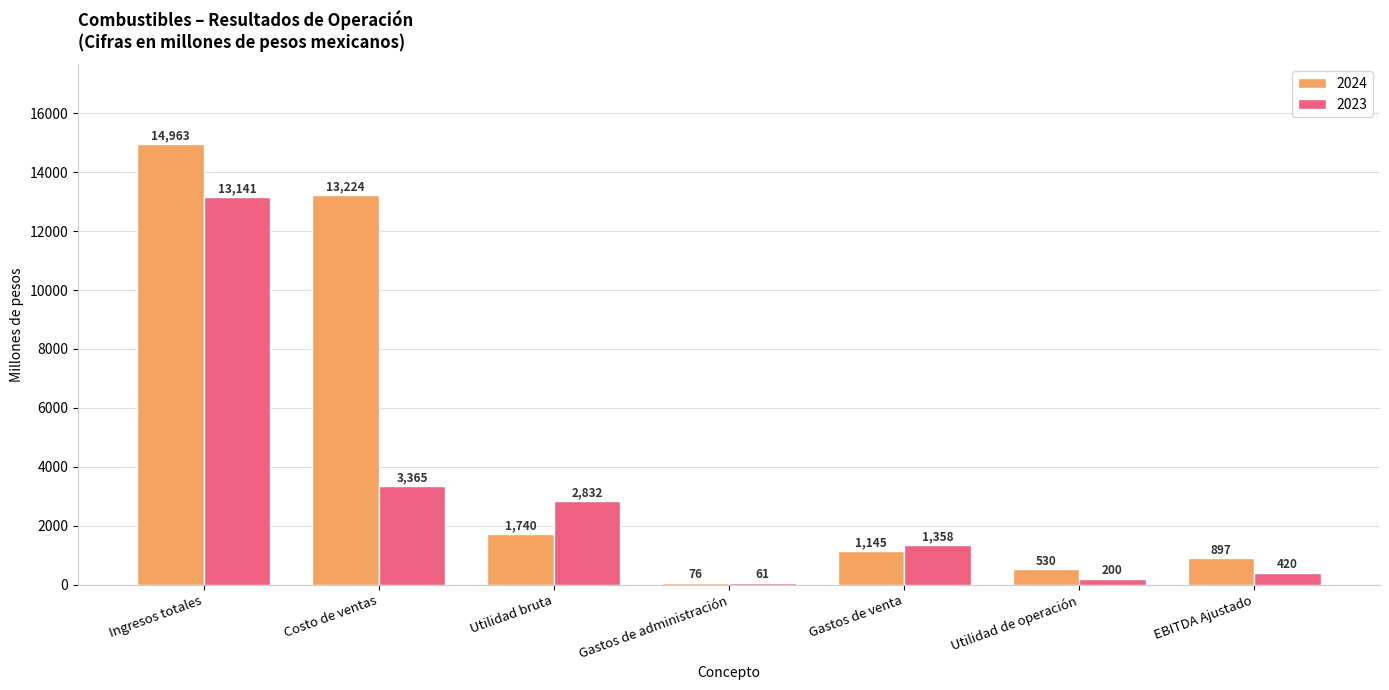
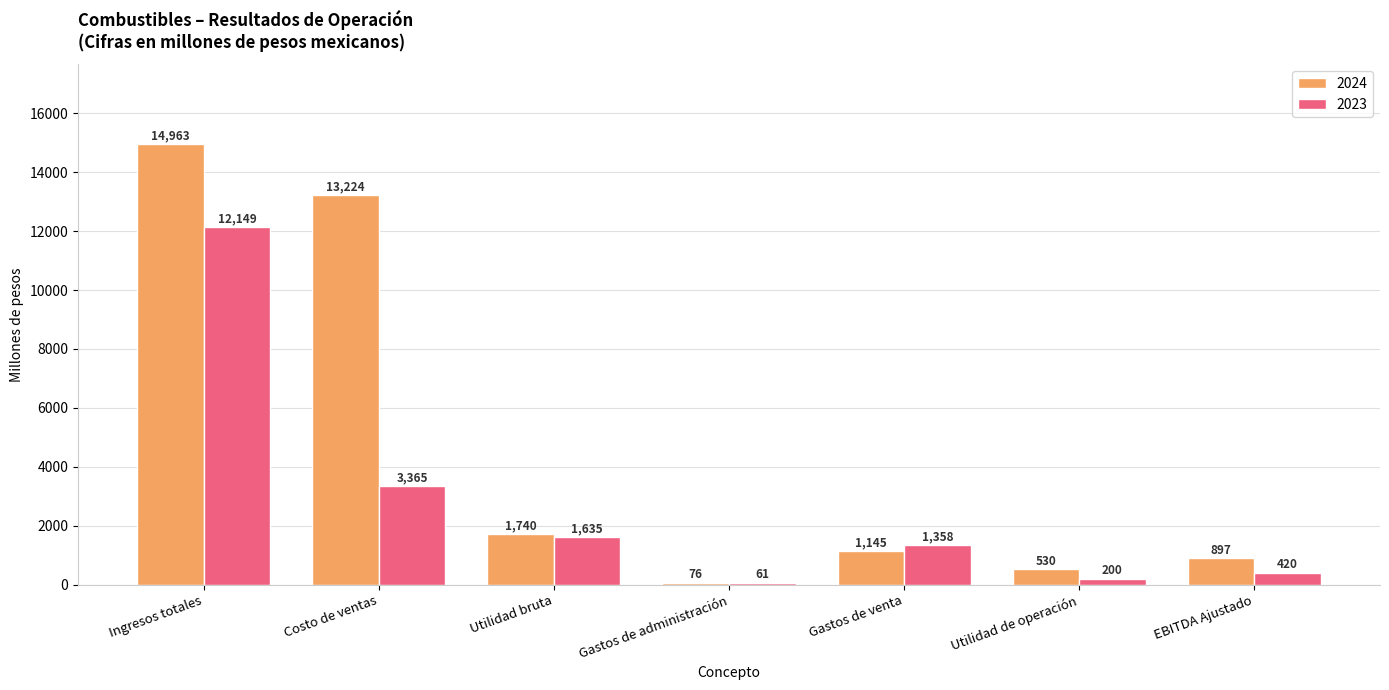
  {
    "2024": {
      "Ingresos totales": "14,963",
      "Costo de ventas": "13,224",
      "Utilidad bruta": "1,740",
      "Gastos de administración": "76",
      "Gastos de venta": "1,145",
      "Utilidad de operación": "530",
      "EBITDA Ajustado": "897"
    },
    "2023": {
-     "Ingresos totales": "13,141",
+     "Ingresos totales": "12,149",
      "Costo de ventas": "3,365",
-     "Utilidad bruta": "2,832",
+     "Utilidad bruta": "1,635",
      "Gastos de administración": "61",
      "Gastos de venta": "1,358",
      "Utilidad de operación": "200",
      "EBITDA Ajustado": "420"
    }
  }
